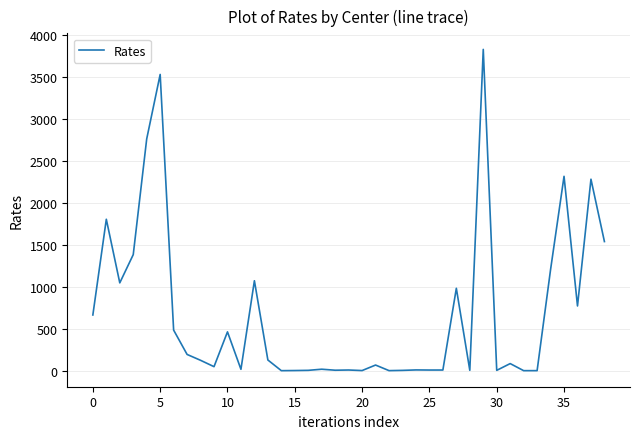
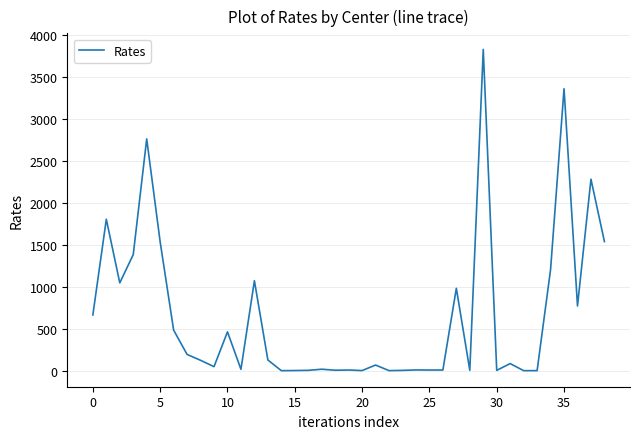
  {
    "0": 700,
-   "5": 3500,
+   "5": 1500,
    "10": 500,
    "15": 0,
    "20": 0,
    "25": 0,
    "30": 0,
-   "35": 2300
+   "35": 3400
  }
